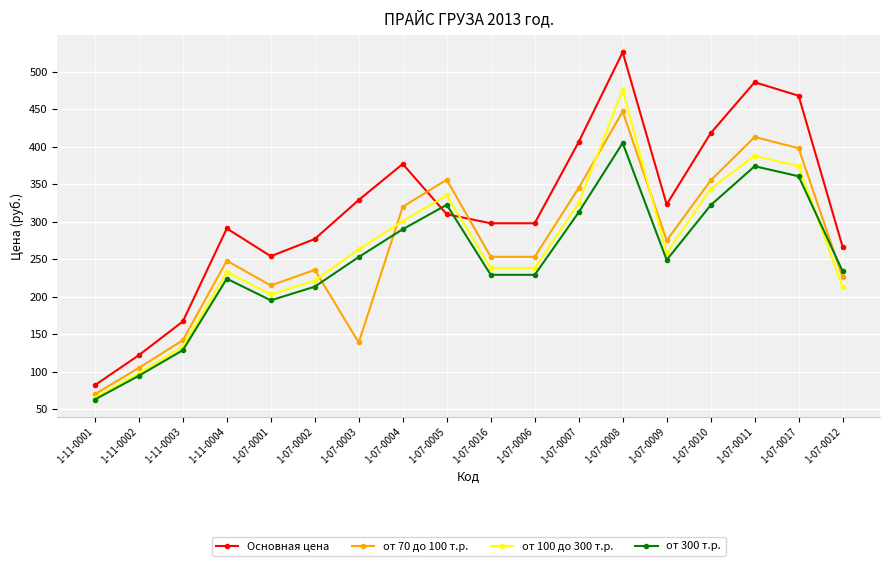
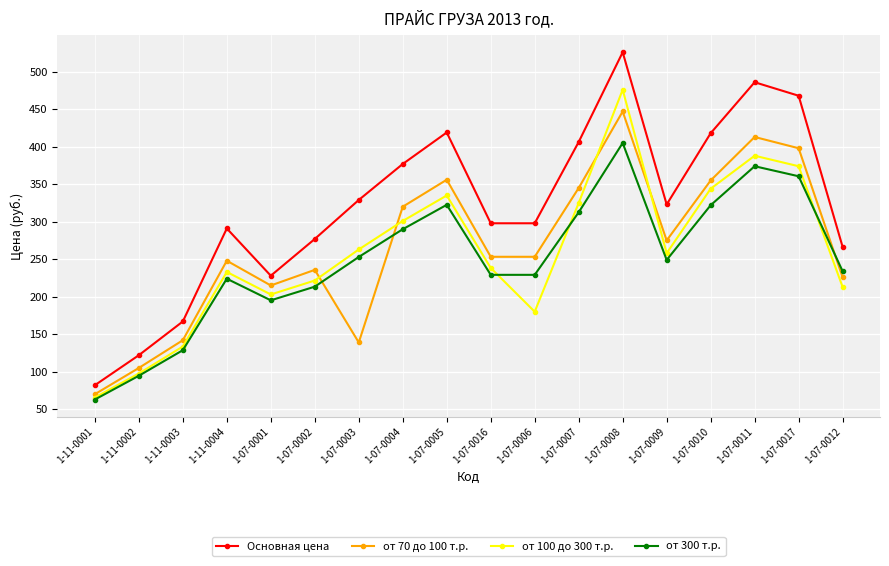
  {
    "Основная цена": {
      "1-11-0001": 80,
      "1-11-0002": 120,
      "1-11-0003": 170,
      "1-11-0004": 290,
-     "1-07-0001": 250,
+     "1-07-0001": 230,
      "1-07-0002": 280,
      "1-07-0003": 330,
      "1-07-0004": 380,
-     "1-07-0005": 310,
+     "1-07-0005": 420,
      "1-07-0016": 300,
      "1-07-0006": 300,
      "1-07-0007": 410,
      "1-07-0008": 530,
      "1-07-0009": 320,
      "1-07-0010": 420,
      "1-07-0011": 490,
      "1-07-0017": 470,
      "1-07-0012": 270
    },
    "от 70 до 100 т.р.": {
      "1-11-0001": 70,
      "1-11-0002": 110,
      "1-11-0003": 140,
      "1-11-0004": 250,
      "1-07-0001": 220,
      "1-07-0002": 240,
      "1-07-0003": 140,
      "1-07-0004": 320,
      "1-07-0005": 360,
      "1-07-0016": 250,
      "1-07-0006": 250,
      "1-07-0007": 350,
      "1-07-0008": 450,
      "1-07-0009": 280,
      "1-07-0010": 360,
      "1-07-0011": 410,
      "1-07-0017": 400,
      "1-07-0012": 230
    },
    "от 100 до 300 т.р.": {
      "1-11-0003": 130,
      "1-11-0004": 230,
      "1-07-0001": 200,
      "1-07-0002": 220,
      "1-07-0003": 260,
      "1-07-0004": 300,
      "1-07-0005": 340,
      "1-07-0016": 240,
-     "1-07-0006": 240,
+     "1-07-0006": 180,
      "1-07-0007": 330,
      "1-07-0008": 480,
      "1-07-0009": 260,
      "1-07-0010": 340,
      "1-07-0011": 390,
      "1-07-0017": 370,
      "1-07-0012": 210
    },
    "от 300 т.р.": {
      "1-11-0003": 130,
      "1-11-0004": 220,
      "1-07-0001": 200,
      "1-07-0002": 210,
      "1-07-0003": 250,
      "1-07-0004": 290,
      "1-07-0005": 320,
      "1-07-0016": 230,
      "1-07-0006": 230,
      "1-07-0007": 310,
      "1-07-0008": 410,
      "1-07-0009": 250,
      "1-07-0010": 320,
      "1-07-0011": 370,
      "1-07-0017": 360,
      "1-07-0012": 230
    }
  }
